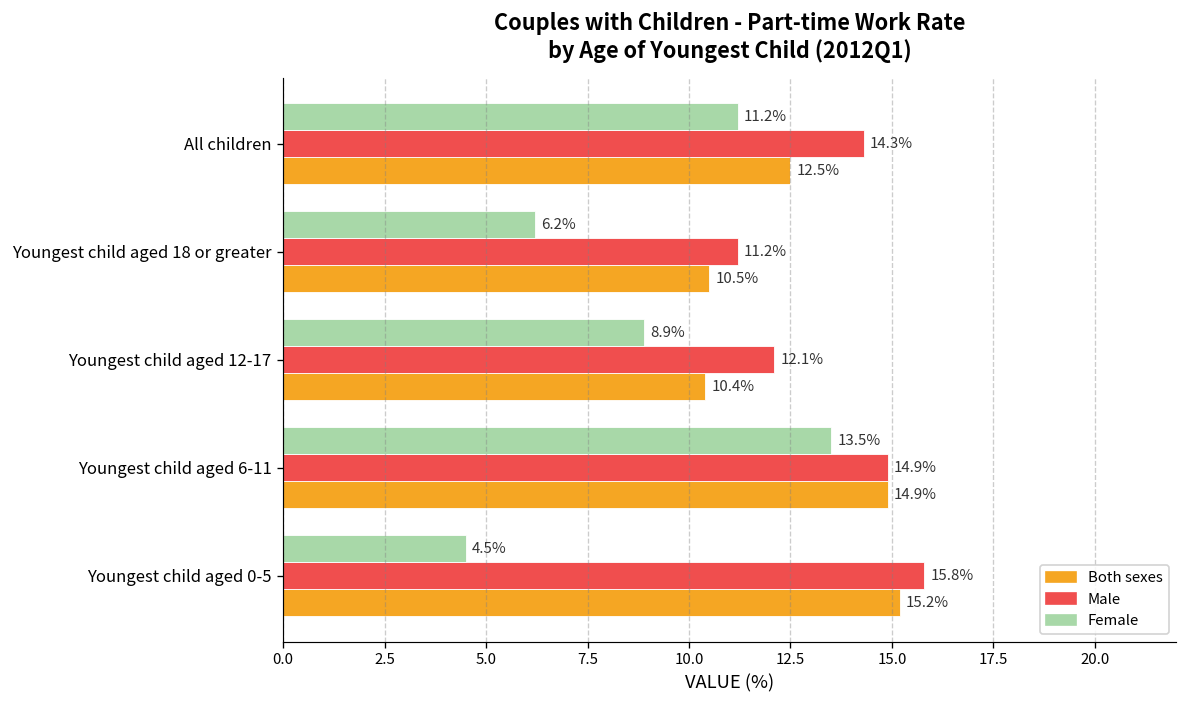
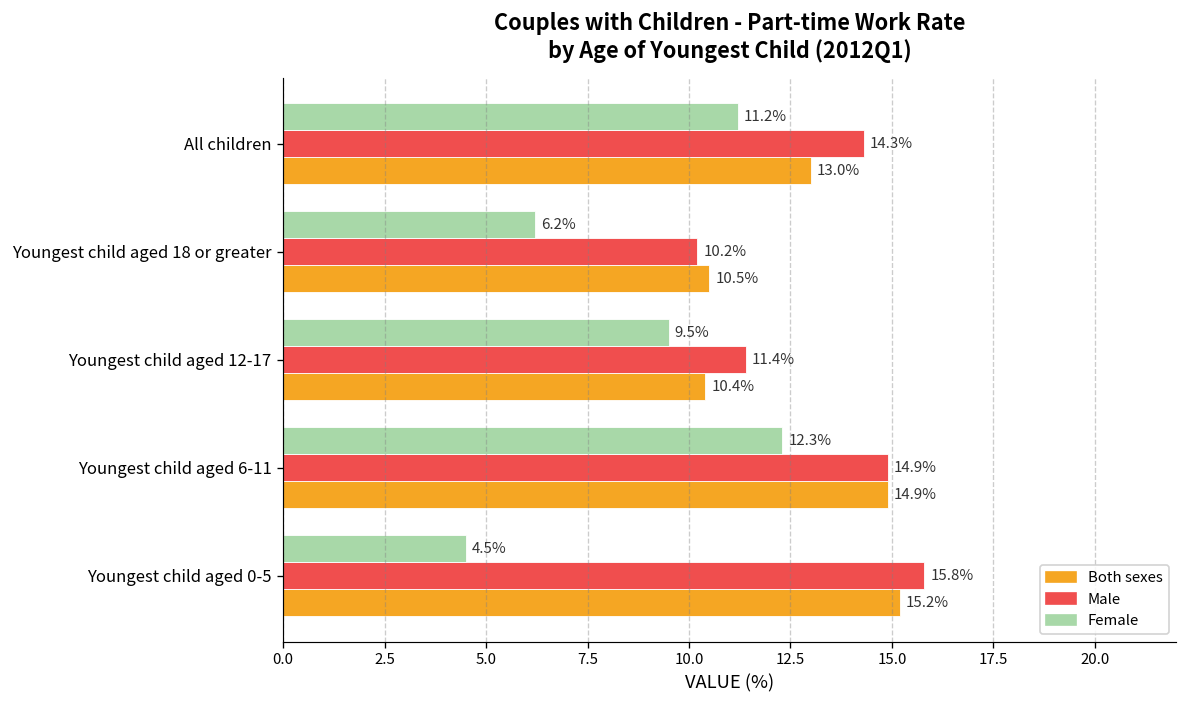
  {
    "Both sexes": {
-     "All children": "12.5%",
+     "All children": "13.0%",
      "Youngest child aged 18 or greater": "10.5%",
      "Youngest child aged 12-17": "10.4%",
      "Youngest child aged 6-11": "14.9%",
      "Youngest child aged 0-5": "15.2%"
    },
    "Male": {
      "All children": "14.3%",
-     "Youngest child aged 18 or greater": "11.2%",
-     "Youngest child aged 12-17": "12.1%",
+     "Youngest child aged 18 or greater": "10.2%",
+     "Youngest child aged 12-17": "11.4%",
      "Youngest child aged 6-11": "14.9%",
      "Youngest child aged 0-5": "15.8%"
    },
    "Female": {
      "All children": "11.2%",
      "Youngest child aged 18 or greater": "6.2%",
-     "Youngest child aged 12-17": "8.9%",
-     "Youngest child aged 6-11": "13.5%",
+     "Youngest child aged 12-17": "9.5%",
+     "Youngest child aged 6-11": "12.3%",
      "Youngest child aged 0-5": "4.5%"
    }
  }
